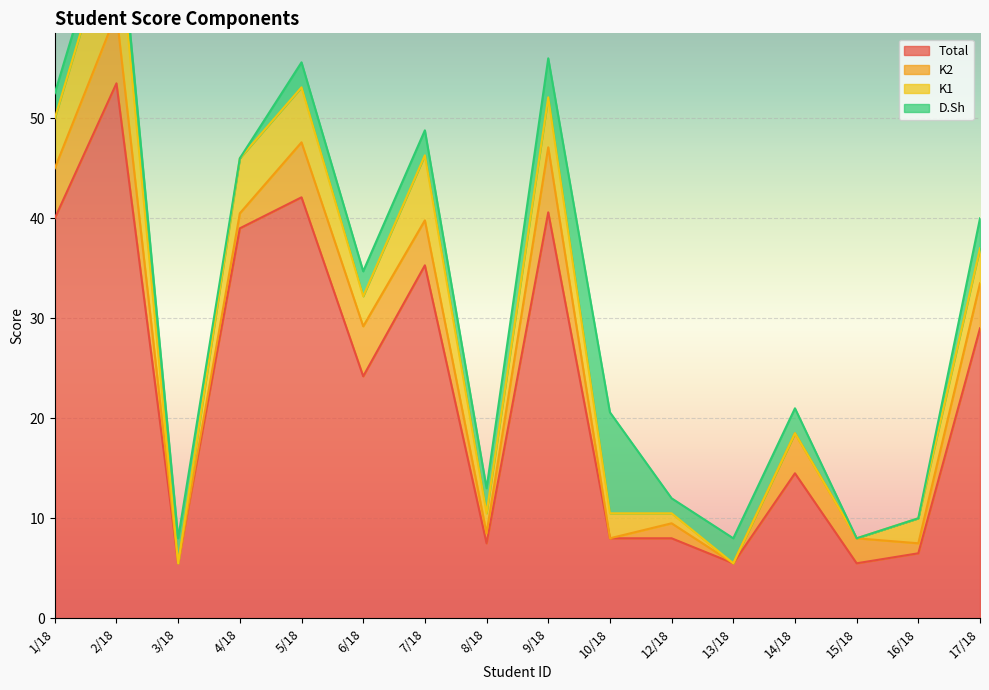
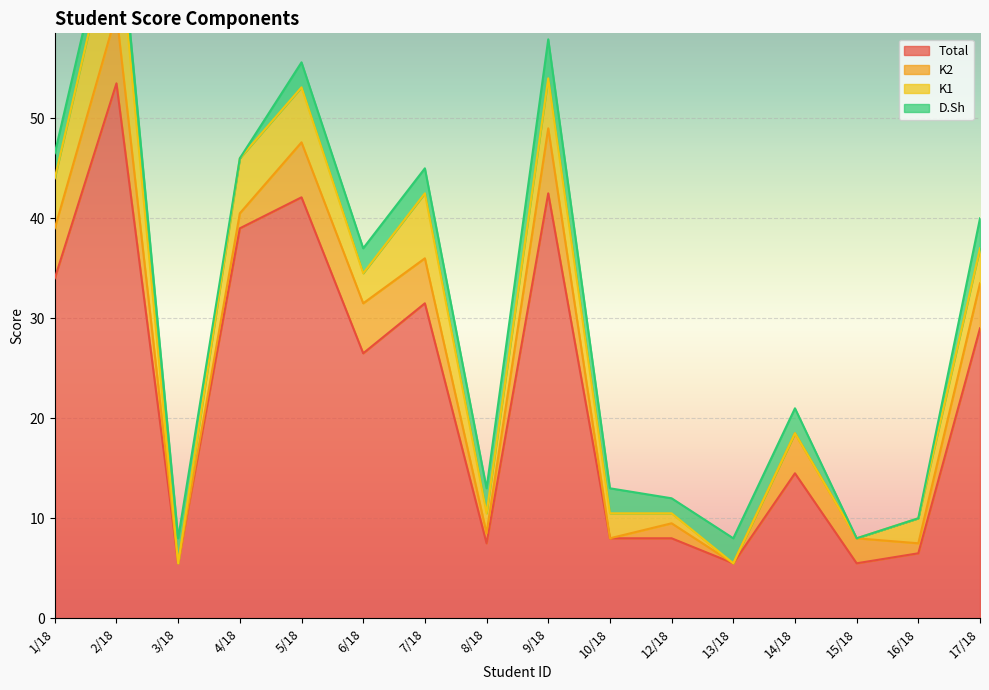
  {
    "Total": {
-     "1/18": 40,
+     "1/18": 34,
      "2/18": 54,
      "4/18": 39,
      "5/18": 42,
-     "6/18": 24,
-     "7/18": 35,
+     "6/18": 27,
+     "7/18": 32,
      "8/18": 8,
-     "9/18": 41,
+     "9/18": 43,
      "12/18": 8,
      "14/18": 15,
      "15/18": 6,
      "16/18": 7,
      "17/18": 29
    },
    "D.Sh": {
      "1/18": 3,
      "3/18": 3,
      "5/18": 3,
      "6/18": 3,
      "7/18": 3,
      "8/18": 3,
      "9/18": 4,
-     "10/18": 10,
+     "10/18": 3,
      "12/18": 2,
      "13/18": 3,
      "14/18": 3,
      "17/18": 3
    }
  }
